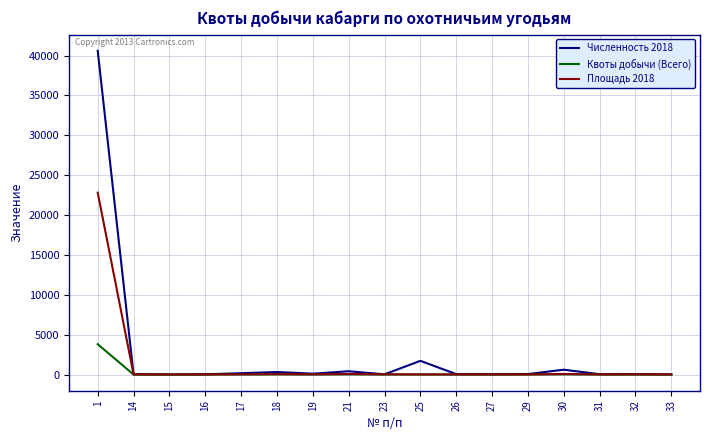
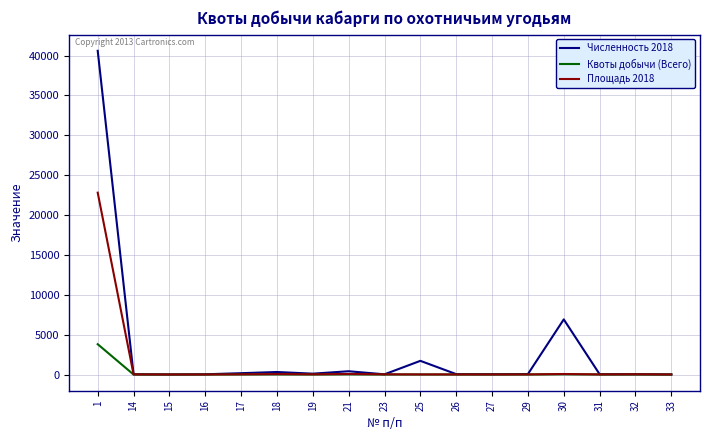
  {
    "Численность 2018": {
      "21": 0,
      "25": 2000,
-     "30": 1000
+     "30": 7000
    },
    "Квоты добычи (Всего)": {
      "1": 4000
    },
    "Площадь 2018": {
      "1": 23000
    }
  }
